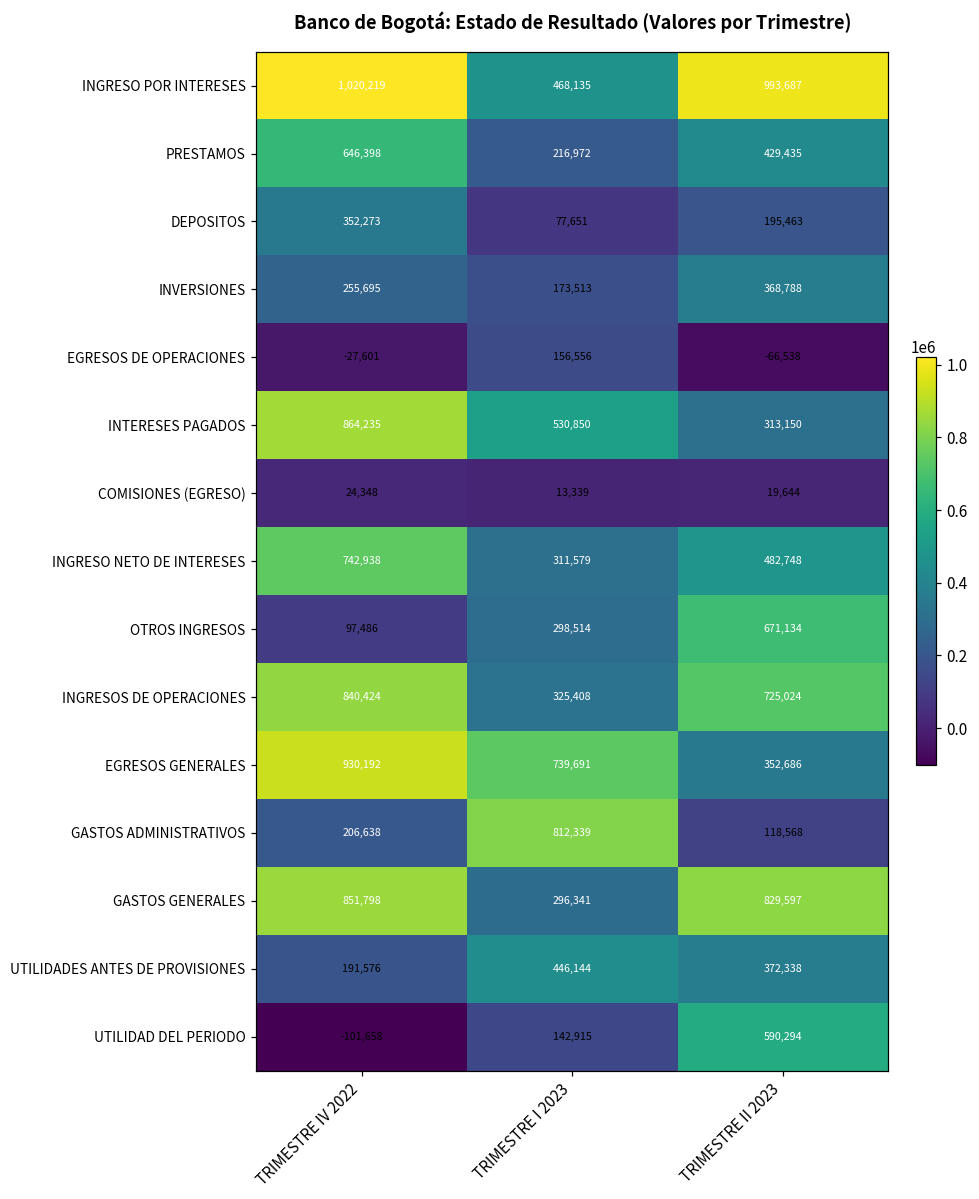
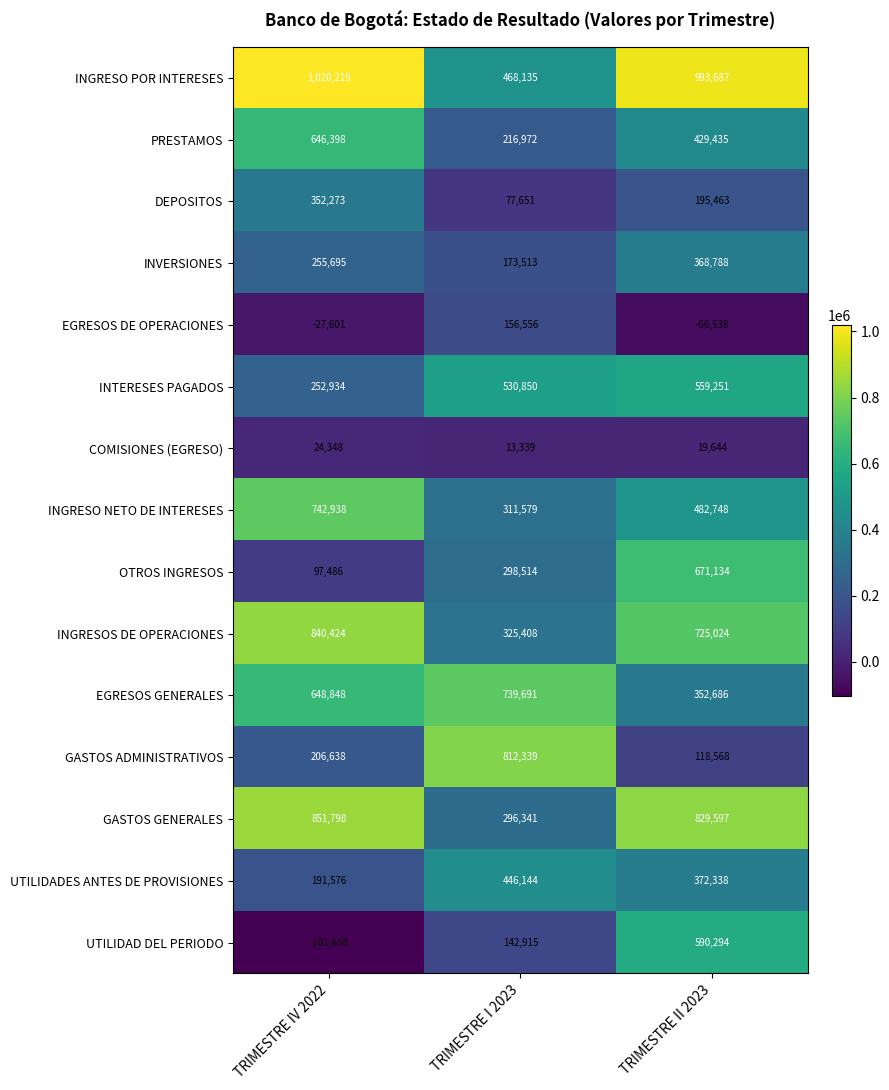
  {
    "INGRESO POR INTERESES": {
      "TRIMESTRE IV 2022": "1,020,219",
      "TRIMESTRE I 2023": "468,135",
      "TRIMESTRE II 2023": "993,687"
    },
    "PRESTAMOS": {
      "TRIMESTRE IV 2022": "646,398",
      "TRIMESTRE I 2023": "216,972",
      "TRIMESTRE II 2023": "429,435"
    },
    "DEPOSITOS": {
      "TRIMESTRE IV 2022": "352,273",
      "TRIMESTRE I 2023": "77,651",
      "TRIMESTRE II 2023": "195,463"
    },
    "INVERSIONES": {
      "TRIMESTRE IV 2022": "255,695",
      "TRIMESTRE I 2023": "173,513",
      "TRIMESTRE II 2023": "368,788"
    },
    "EGRESOS DE OPERACIONES": {
      "TRIMESTRE IV 2022": "-27,601",
      "TRIMESTRE I 2023": "156,556",
      "TRIMESTRE II 2023": "-66,538"
    },
    "INTERESES PAGADOS": {
-     "TRIMESTRE IV 2022": "864,235",
+     "TRIMESTRE IV 2022": "252,934",
      "TRIMESTRE I 2023": "530,850",
-     "TRIMESTRE II 2023": "313,150"
+     "TRIMESTRE II 2023": "559,251"
    },
    "COMISIONES (EGRESO)": {
      "TRIMESTRE IV 2022": "24,348",
      "TRIMESTRE I 2023": "13,339",
      "TRIMESTRE II 2023": "19,644"
    },
    "INGRESO NETO DE INTERESES": {
      "TRIMESTRE IV 2022": "742,938",
      "TRIMESTRE I 2023": "311,579",
      "TRIMESTRE II 2023": "482,748"
    },
    "OTROS INGRESOS": {
      "TRIMESTRE IV 2022": "97,486",
      "TRIMESTRE I 2023": "298,514",
      "TRIMESTRE II 2023": "671,134"
    },
    "INGRESOS DE OPERACIONES": {
      "TRIMESTRE IV 2022": "840,424",
      "TRIMESTRE I 2023": "325,408",
      "TRIMESTRE II 2023": "725,024"
    },
    "EGRESOS GENERALES": {
-     "TRIMESTRE IV 2022": "930,192",
+     "TRIMESTRE IV 2022": "648,848",
      "TRIMESTRE I 2023": "739,691",
      "TRIMESTRE II 2023": "352,686"
    },
    "GASTOS ADMINISTRATIVOS": {
      "TRIMESTRE IV 2022": "206,638",
      "TRIMESTRE I 2023": "812,339",
      "TRIMESTRE II 2023": "118,568"
    },
    "GASTOS GENERALES": {
      "TRIMESTRE IV 2022": "851,798",
      "TRIMESTRE I 2023": "296,341",
      "TRIMESTRE II 2023": "829,597"
    },
    "UTILIDADES ANTES DE PROVISIONES": {
      "TRIMESTRE IV 2022": "191,576",
      "TRIMESTRE I 2023": "446,144",
      "TRIMESTRE II 2023": "372,338"
    },
    "UTILIDAD DEL PERIODO": {
      "TRIMESTRE IV 2022": "-101,658",
      "TRIMESTRE I 2023": "142,915",
      "TRIMESTRE II 2023": "590,294"
    }
  }
